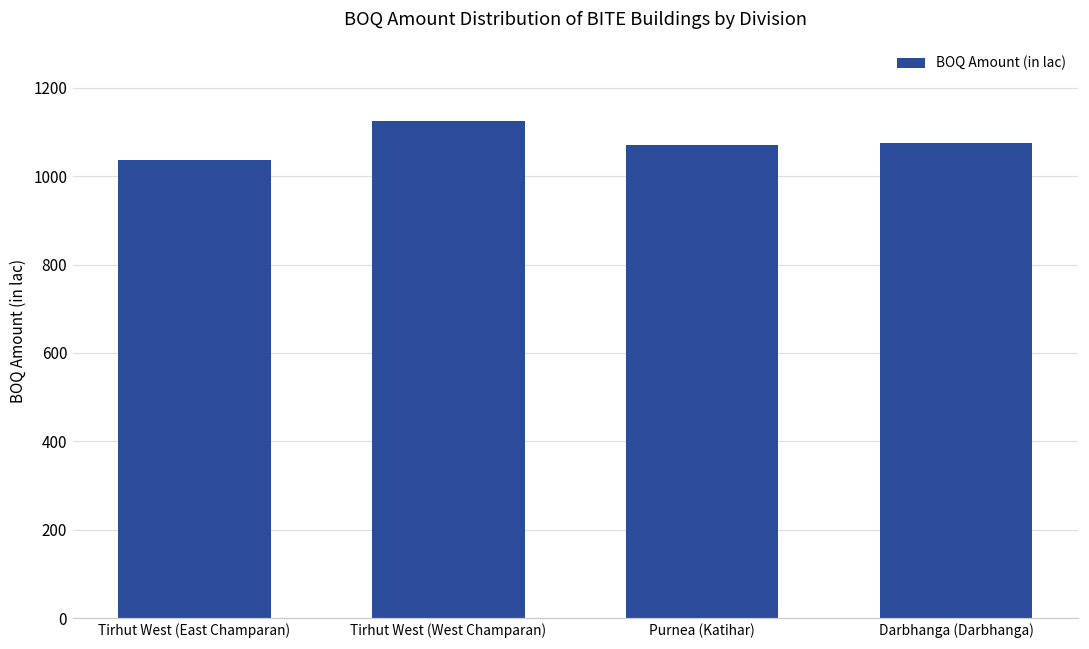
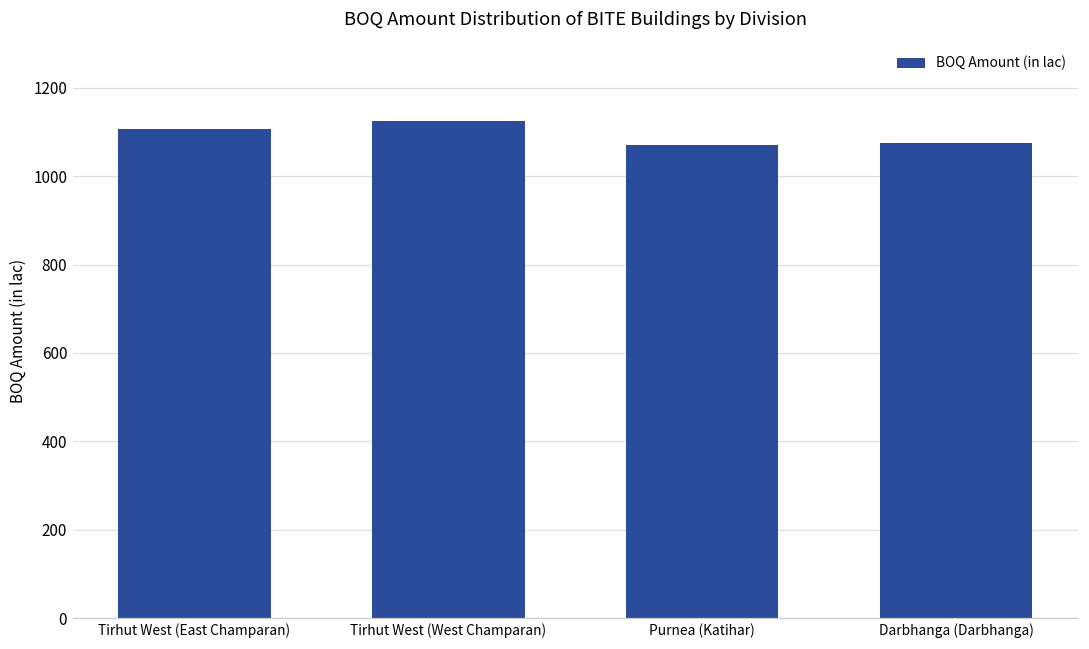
  {
-   "Tirhut West (East Champaran)": 1040,
+   "Tirhut West (East Champaran)": 1110,
    "Tirhut West (West Champaran)": 1120,
    "Purnea (Katihar)": 1070,
    "Darbhanga (Darbhanga)": 1080
  }
